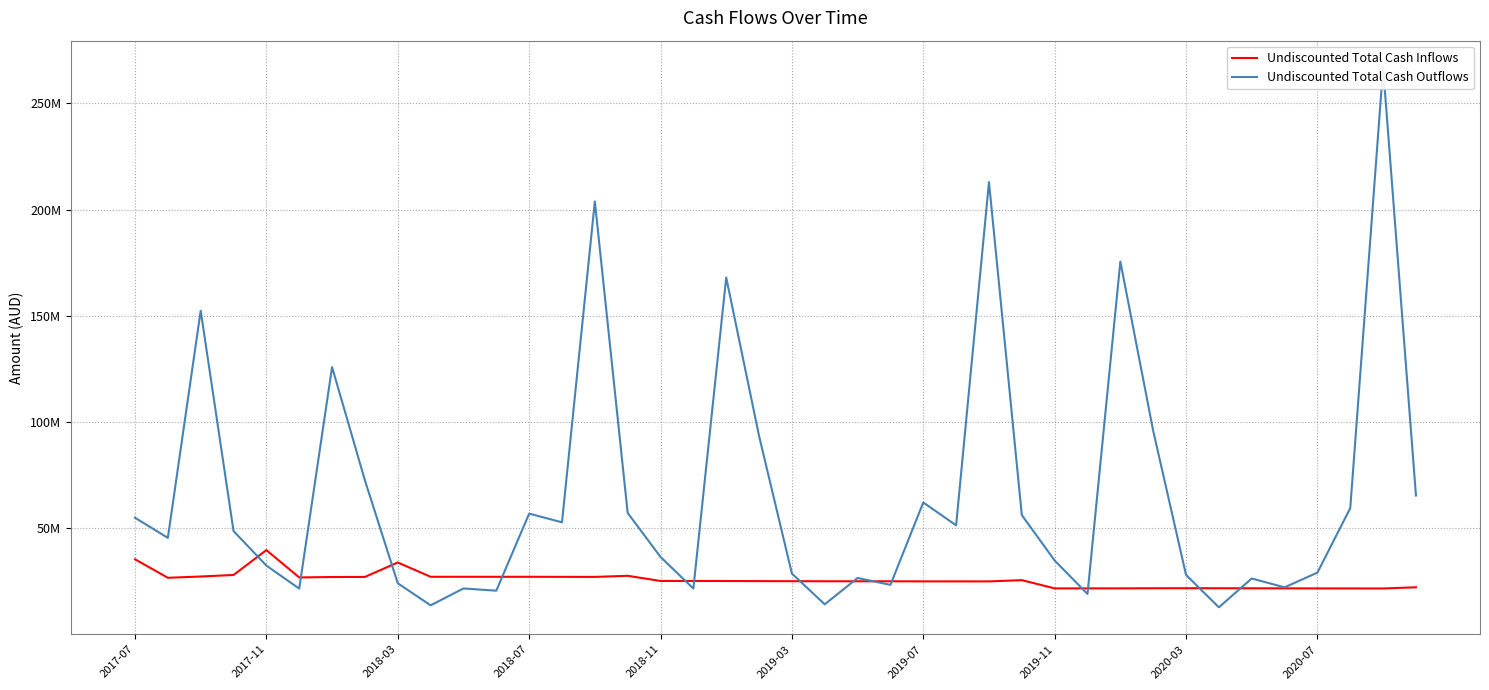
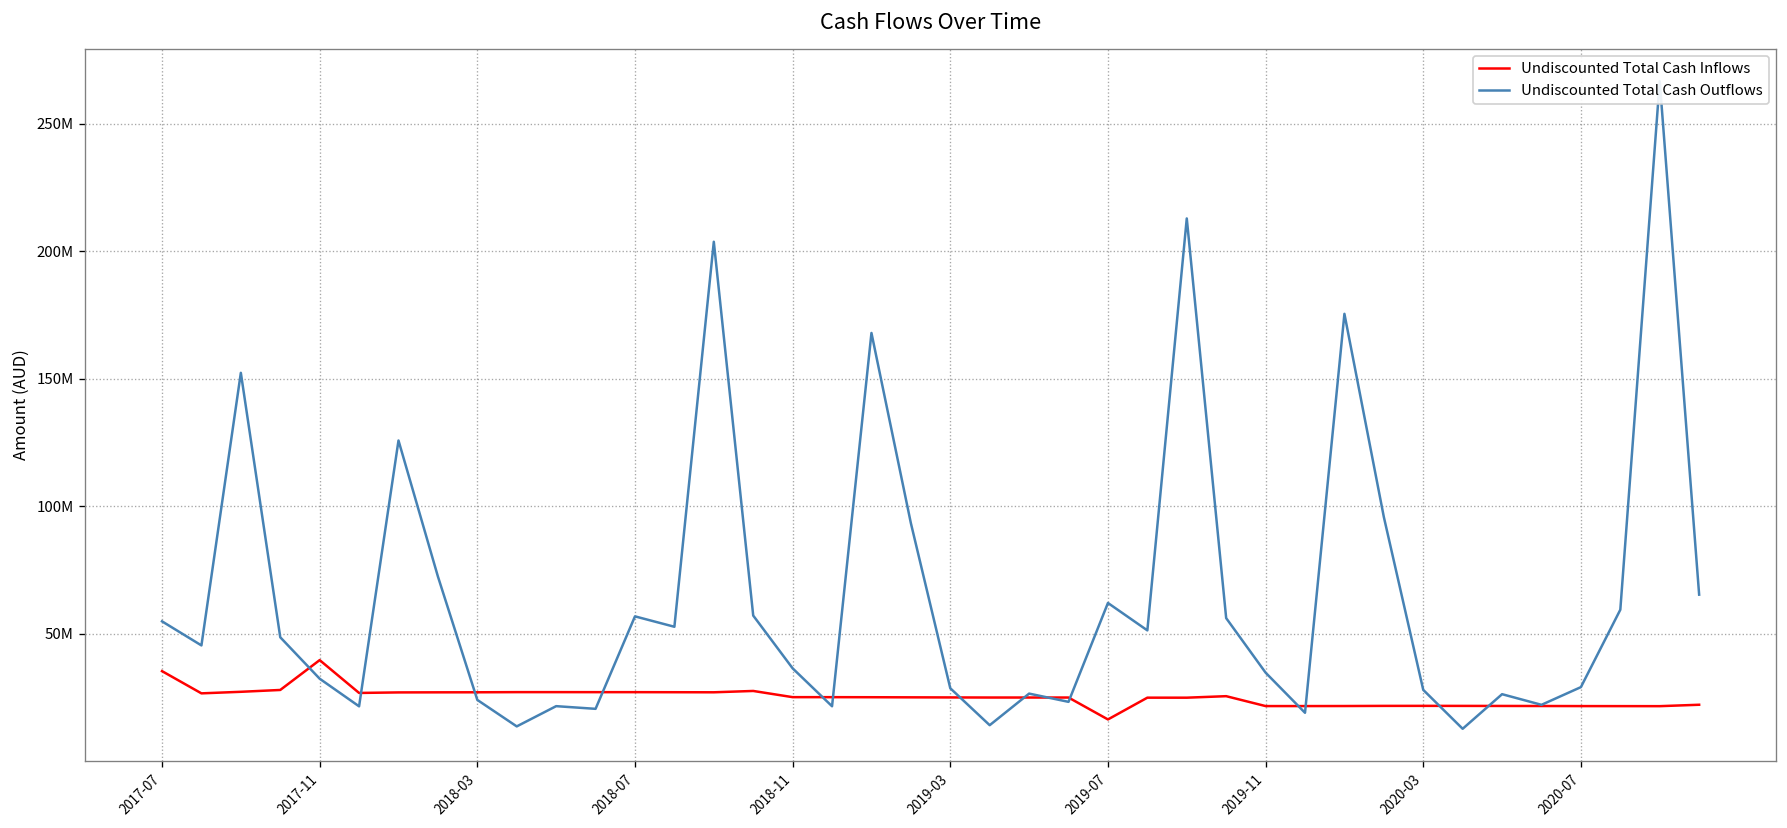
  {
    "Undiscounted Total Cash Inflows": {
      "2017-07": 35000000,
      "2017-11": 40000000,
-     "2018-03": 34000000,
+     "2018-03": 27000000,
      "2018-07": 27000000,
      "2018-11": 25000000,
      "2019-03": 25000000,
-     "2019-07": 25000000,
+     "2019-07": 16000000,
      "2019-11": 22000000,
      "2020-03": 22000000,
      "2020-07": 22000000
    },
    "Undiscounted Total Cash Outflows": {
      "2017-07": 55000000,
      "2017-11": 32000000,
      "2018-03": 24000000,
      "2018-07": 57000000,
      "2018-11": 37000000,
      "2019-03": 29000000,
      "2019-07": 62000000,
      "2019-11": 35000000,
      "2020-03": 28000000,
      "2020-07": 29000000
    }
  }
